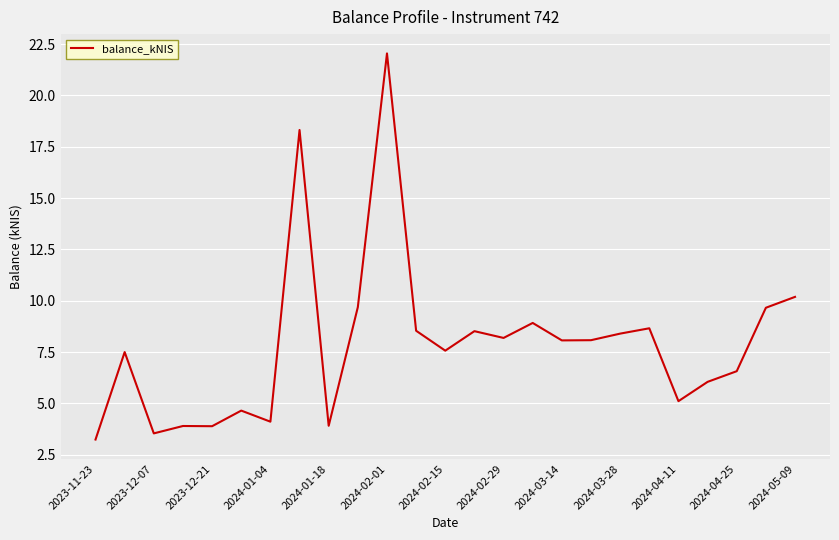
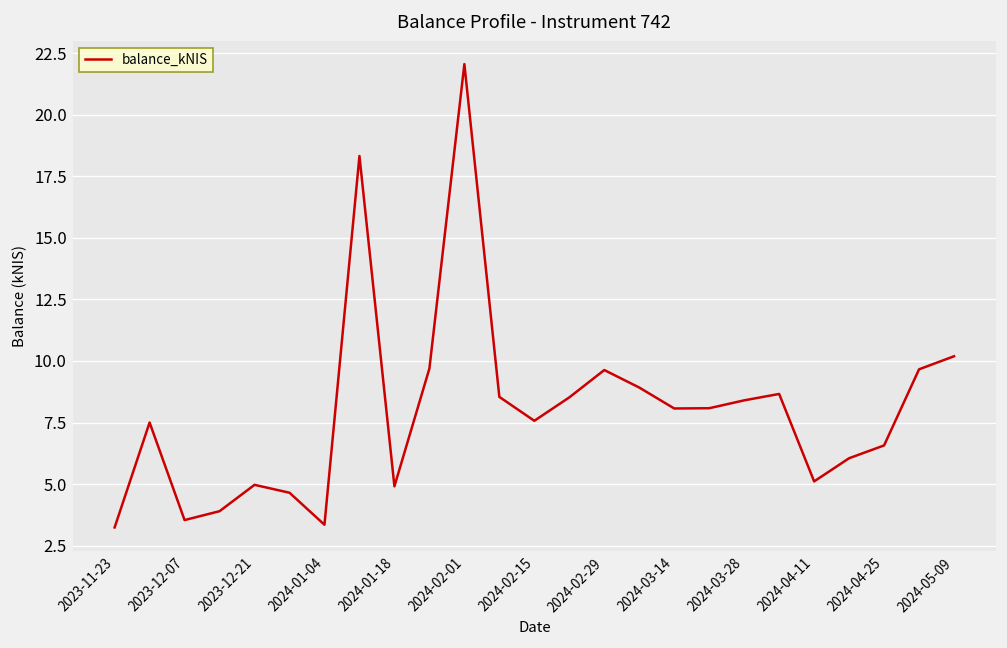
  {
    "2023-11-23": 3.2,
    "2023-12-07": 3.5,
-   "2023-12-21": 3.9,
-   "2024-01-04": 4.1,
-   "2024-01-18": 3.9,
+   "2023-12-21": 5.0,
+   "2024-01-04": 3.4,
+   "2024-01-18": 4.9,
    "2024-02-01": 22.1,
    "2024-02-15": 7.6,
-   "2024-02-29": 8.2,
+   "2024-02-29": 9.6,
    "2024-03-14": 8.1,
    "2024-03-28": 8.4,
    "2024-04-11": 5.1,
    "2024-04-25": 6.6,
    "2024-05-09": 10.2
  }
